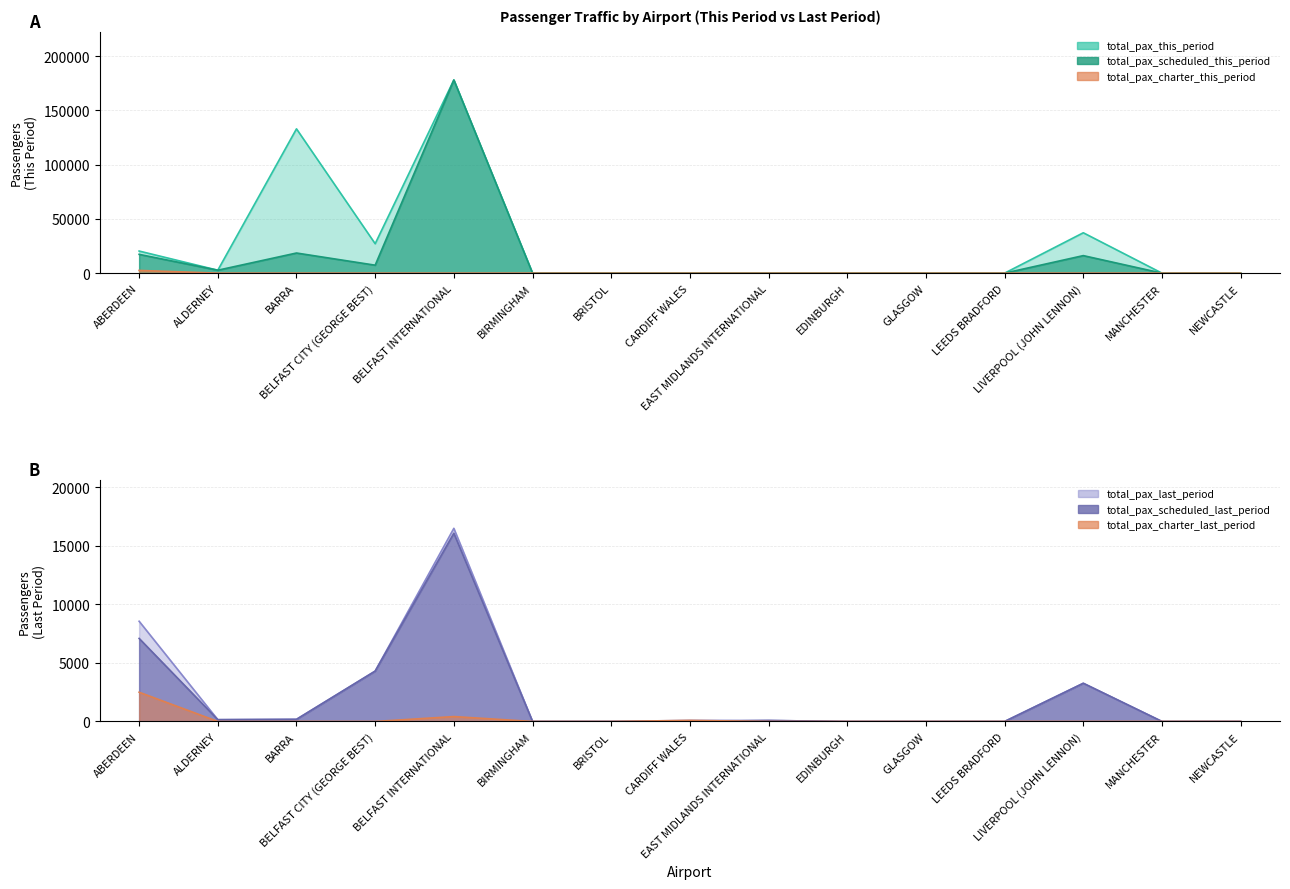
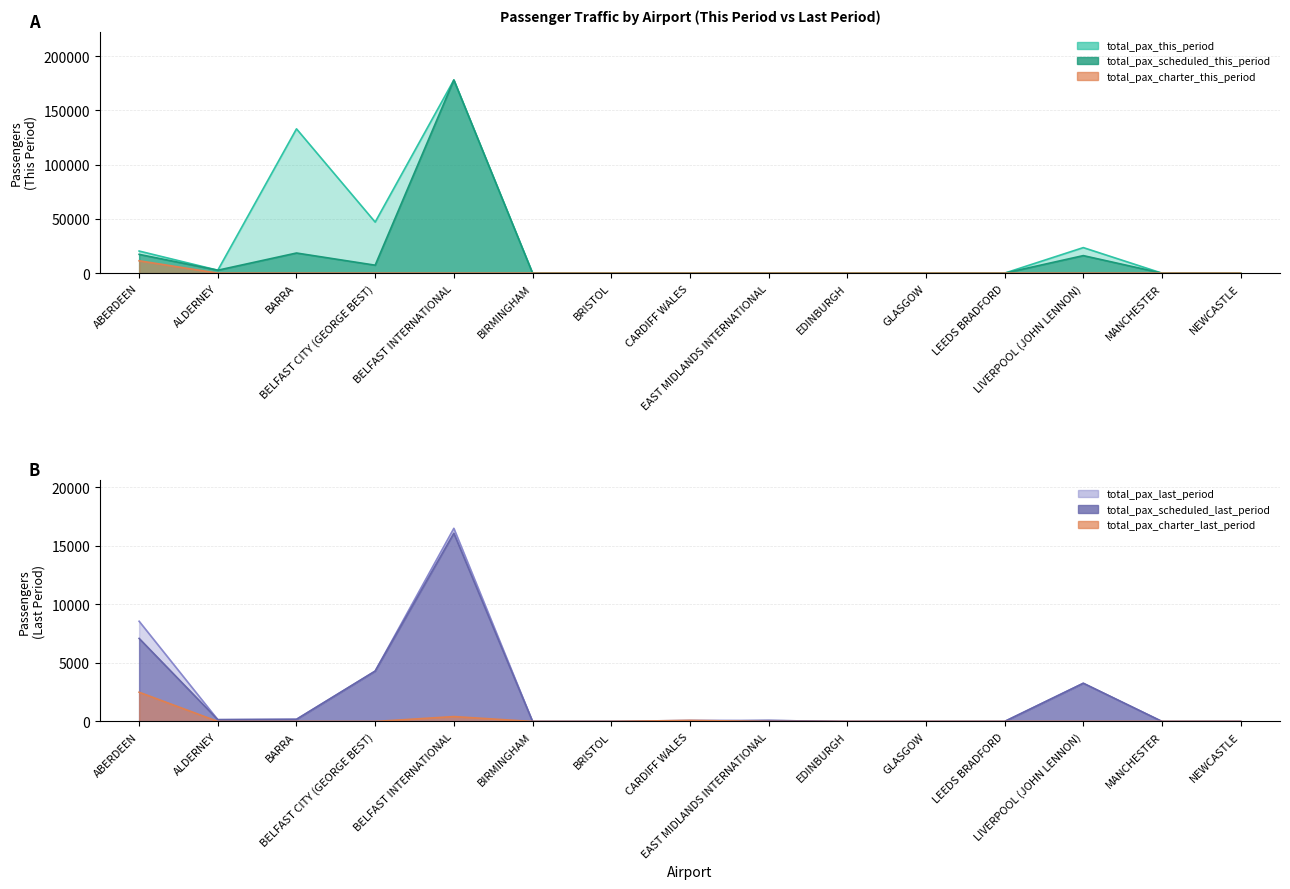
  {
    "Passenger Traffic by Airport (This Period vs Last Period)": {
      "total_pax_this_period": {
        "ABERDEEN": 20000,
        "BARRA": 133000,
-       "BELFAST CITY (GEORGE BEST)": 27000,
-       "LIVERPOOL (JOHN LENNON)": 37000
+       "BELFAST CITY (GEORGE BEST)": 47000,
+       "LIVERPOOL (JOHN LENNON)": 24000
      },
      "total_pax_scheduled_this_period": {
        "ABERDEEN": 17000,
        "BARRA": 19000,
        "BELFAST CITY (GEORGE BEST)": 7000,
        "LIVERPOOL (JOHN LENNON)": 16000
      },
      "total_pax_charter_this_period": {
-       "ABERDEEN": 3000,
+       "ABERDEEN": 11000,
        "ALDERNEY": 0,
        "BARRA": 0,
        "BELFAST CITY (GEORGE BEST)": 0,
        "BELFAST INTERNATIONAL": 0,
        "LIVERPOOL (JOHN LENNON)": 0
      }
    }
  }
